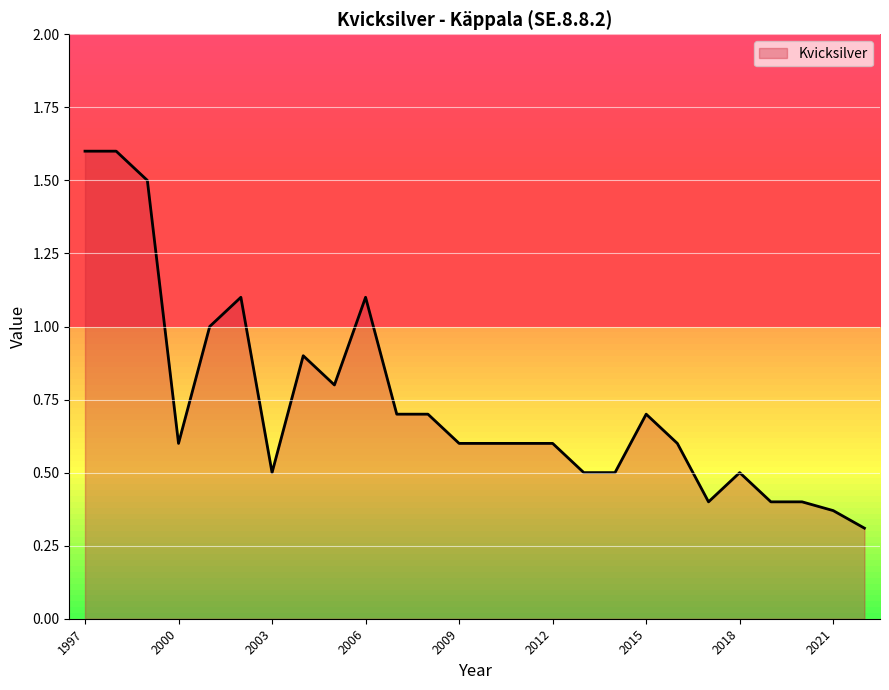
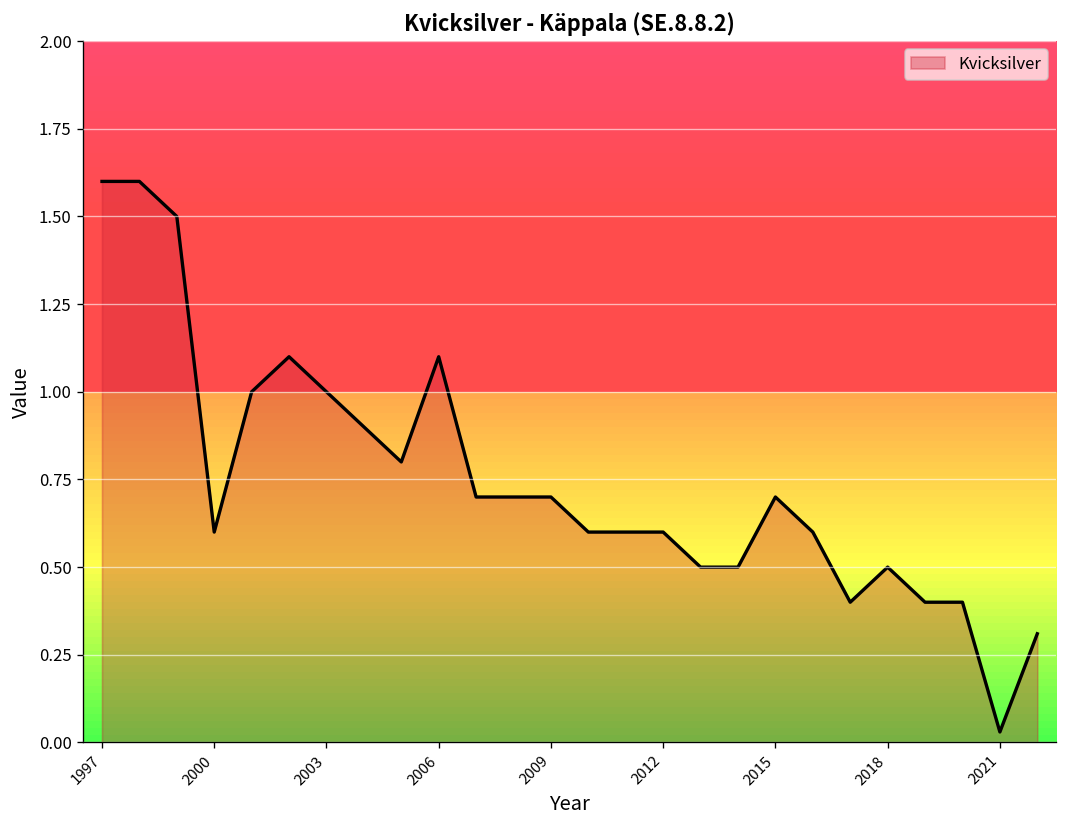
  {
    "Kvicksilver": {
      "1997": 1.60,
      "2000": 0.60,
-     "2003": 0.5,
+     "2003": 1.0,
      "2006": 1.10,
-     "2009": 0.6,
+     "2009": 0.7,
      "2012": 0.60,
      "2015": 0.70,
      "2018": 0.50,
-     "2021": 0.37
+     "2021": 0.03
    }
  }
